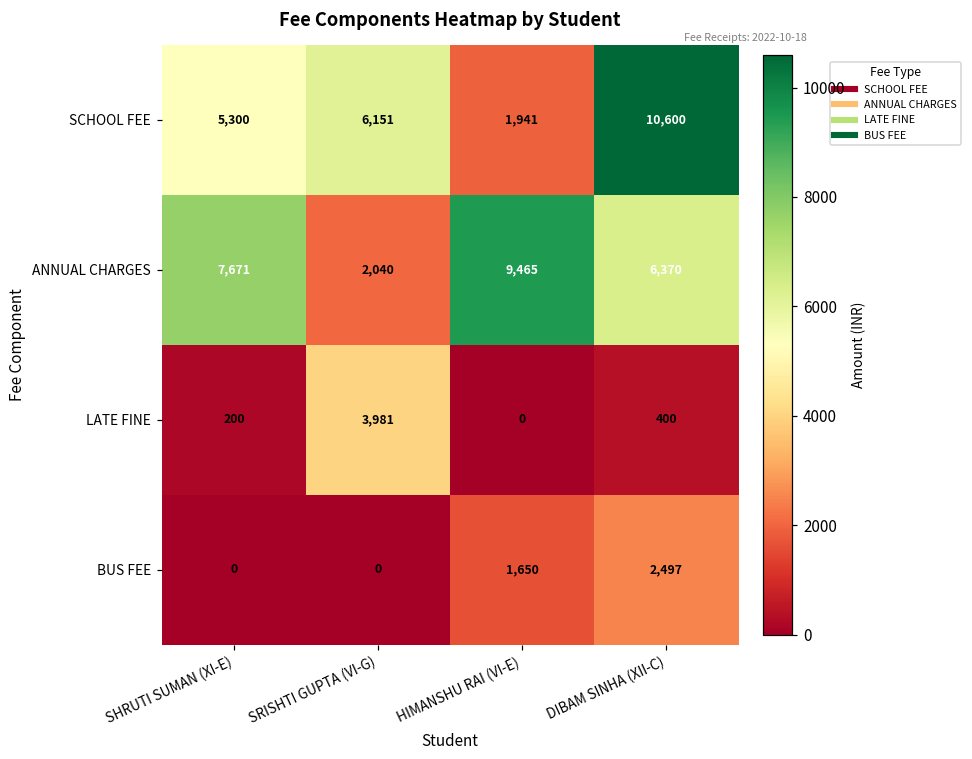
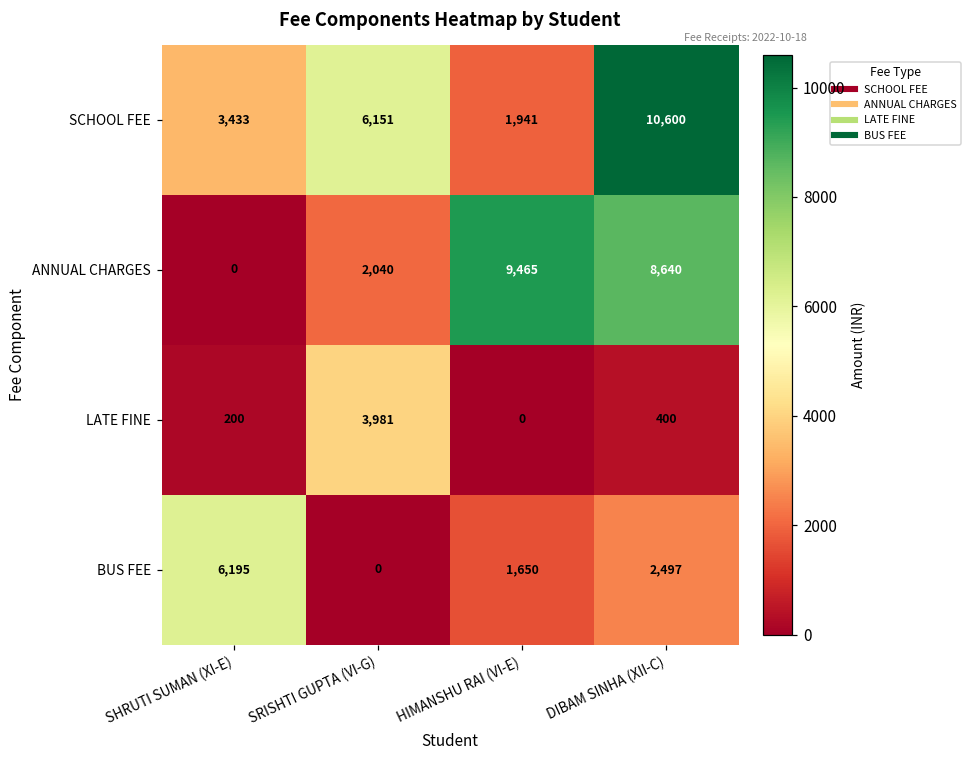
  {
    "SCHOOL FEE": {
-     "SHRUTI SUMAN (XI-E)": "5,300",
+     "SHRUTI SUMAN (XI-E)": "3,433",
      "SRISHTI GUPTA (VI-G)": "6,151",
      "HIMANSHU RAI (VI-E)": "1,941",
      "DIBAM SINHA (XII-C)": "10,600"
    },
    "ANNUAL CHARGES": {
-     "SHRUTI SUMAN (XI-E)": "7,671",
+     "SHRUTI SUMAN (XI-E)": "0",
      "SRISHTI GUPTA (VI-G)": "2,040",
      "HIMANSHU RAI (VI-E)": "9,465",
-     "DIBAM SINHA (XII-C)": "6,370"
+     "DIBAM SINHA (XII-C)": "8,640"
    },
    "LATE FINE": {
      "SHRUTI SUMAN (XI-E)": "200",
      "SRISHTI GUPTA (VI-G)": "3,981",
      "HIMANSHU RAI (VI-E)": "0",
      "DIBAM SINHA (XII-C)": "400"
    },
    "BUS FEE": {
-     "SHRUTI SUMAN (XI-E)": "0",
+     "SHRUTI SUMAN (XI-E)": "6,195",
      "SRISHTI GUPTA (VI-G)": "0",
      "HIMANSHU RAI (VI-E)": "1,650",
      "DIBAM SINHA (XII-C)": "2,497"
    }
  }
